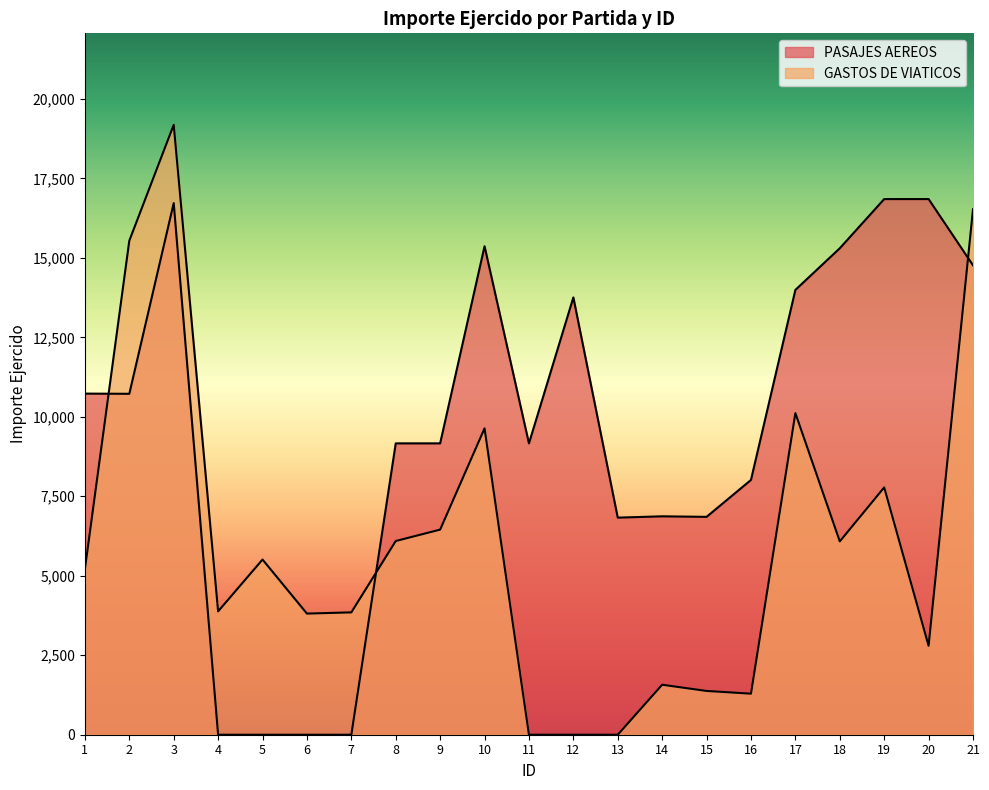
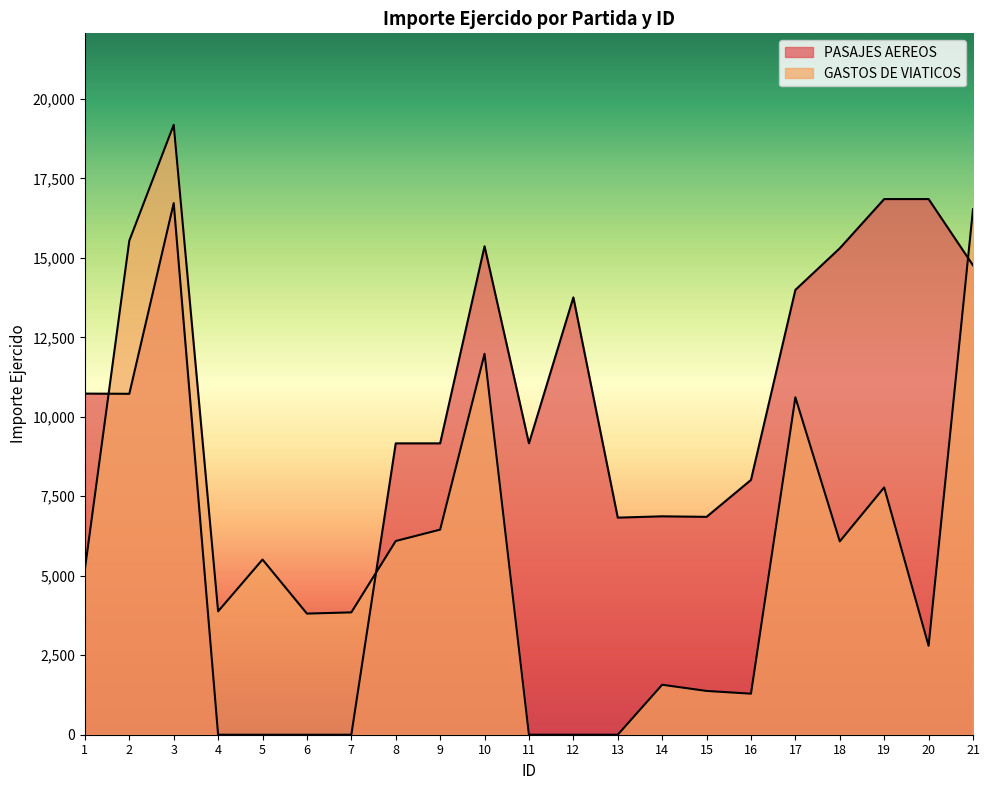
  {
    "PASAJES AEREOS": {
      "1": "10,700",
      "2": "10,700",
      "3": "16,700",
      "4": "0",
      "5": "0",
      "6": "0",
      "7": "0",
      "8": "9,200",
      "9": "9,200",
      "10": "15,400",
      "11": "9,200",
      "12": "13,800",
      "13": "6,800",
      "14": "6,900",
      "15": "6,900",
      "16": "8,000",
      "17": "14,000",
      "18": "15,300",
      "19": "16,800",
      "20": "16,800",
      "21": "14,800"
    },
    "GASTOS DE VIATICOS": {
      "1": "5,200",
      "2": "15,500",
      "3": "19,200",
      "4": "3,900",
      "5": "5,500",
      "6": "3,800",
      "7": "3,800",
      "8": "6,100",
      "9": "6,500",
-     "10": "9,600",
+     "10": "12,000",
      "11": "0",
      "12": "0",
      "13": "0",
      "14": "1,600",
      "15": "1,400",
      "16": "1,300",
-     "17": "10,100",
+     "17": "10,600",
      "18": "6,100",
      "19": "7,800",
      "20": "2,800",
      "21": "16,500"
    }
  }
